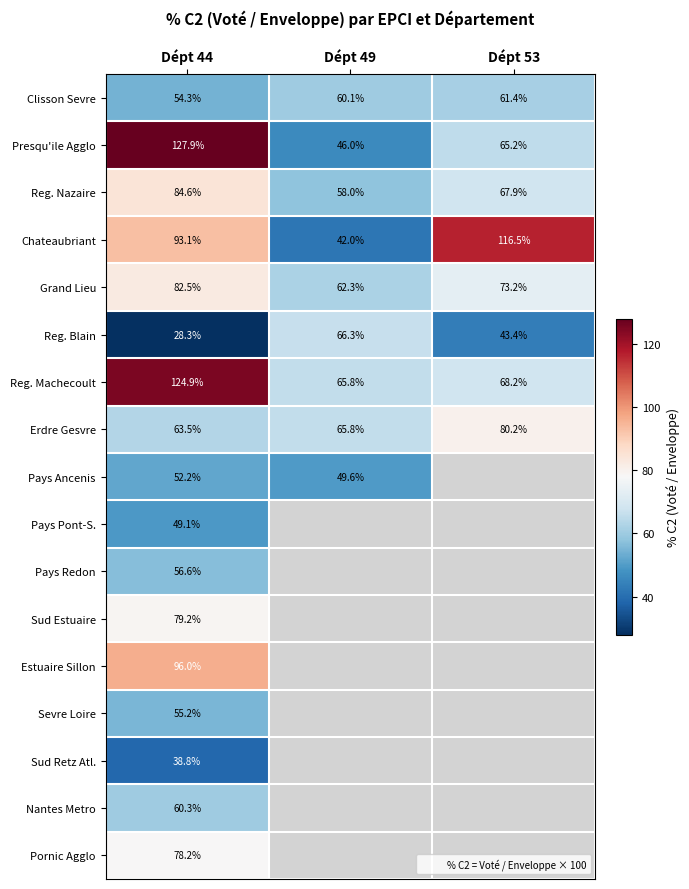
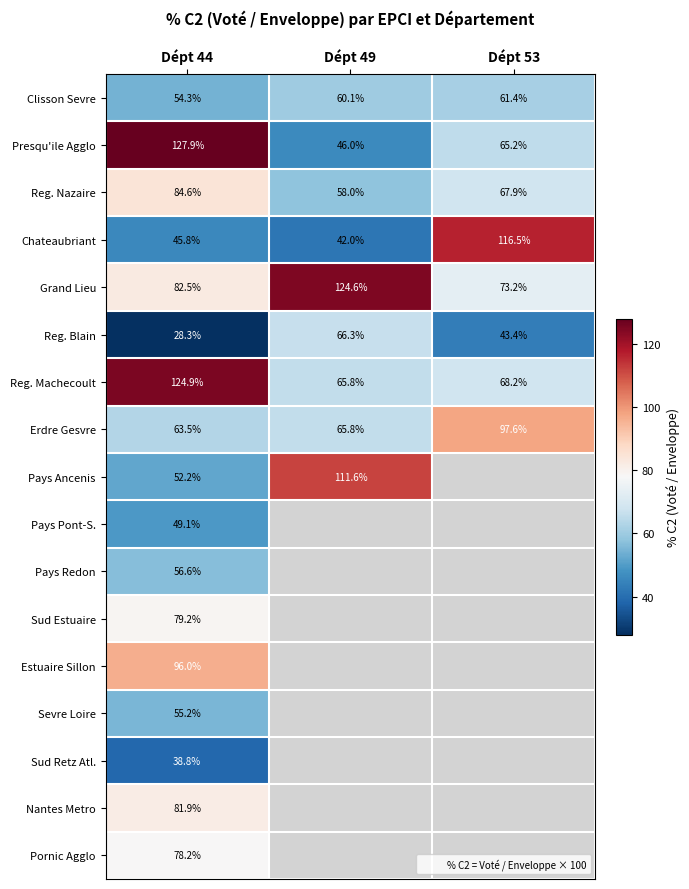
  {
    "Clisson Sevre": {
      "Dépt 44": "54.3%",
      "Dépt 49": "60.1%",
      "Dépt 53": "61.4%"
    },
    "Presqu'ile Agglo": {
      "Dépt 44": "127.9%",
      "Dépt 49": "46.0%",
      "Dépt 53": "65.2%"
    },
    "Reg. Nazaire": {
      "Dépt 44": "84.6%",
      "Dépt 49": "58.0%",
      "Dépt 53": "67.9%"
    },
    "Chateaubriant": {
-     "Dépt 44": "93.1%",
+     "Dépt 44": "45.8%",
      "Dépt 49": "42.0%",
      "Dépt 53": "116.5%"
    },
    "Grand Lieu": {
      "Dépt 44": "82.5%",
-     "Dépt 49": "62.3%",
+     "Dépt 49": "124.6%",
      "Dépt 53": "73.2%"
    },
    "Reg. Blain": {
      "Dépt 44": "28.3%",
      "Dépt 49": "66.3%",
      "Dépt 53": "43.4%"
    },
    "Reg. Machecoult": {
      "Dépt 44": "124.9%",
      "Dépt 49": "65.8%",
      "Dépt 53": "68.2%"
    },
    "Erdre Gesvre": {
      "Dépt 44": "63.5%",
      "Dépt 49": "65.8%",
-     "Dépt 53": "80.2%"
+     "Dépt 53": "97.6%"
    },
    "Pays Ancenis": {
      "Dépt 44": "52.2%",
-     "Dépt 49": "49.6%"
+     "Dépt 49": "111.6%"
    },
    "Pays Pont-S.": {
      "Dépt 44": "49.1%"
    },
    "Pays Redon": {
      "Dépt 44": "56.6%"
    },
    "Sud Estuaire": {
      "Dépt 44": "79.2%"
    },
    "Estuaire Sillon": {
      "Dépt 44": "96.0%"
    },
    "Sevre Loire": {
      "Dépt 44": "55.2%"
    },
    "Sud Retz Atl.": {
      "Dépt 44": "38.8%"
    },
    "Nantes Metro": {
-     "Dépt 44": "60.3%"
+     "Dépt 44": "81.9%"
    },
    "Pornic Agglo": {
      "Dépt 44": "78.2%"
    }
  }
